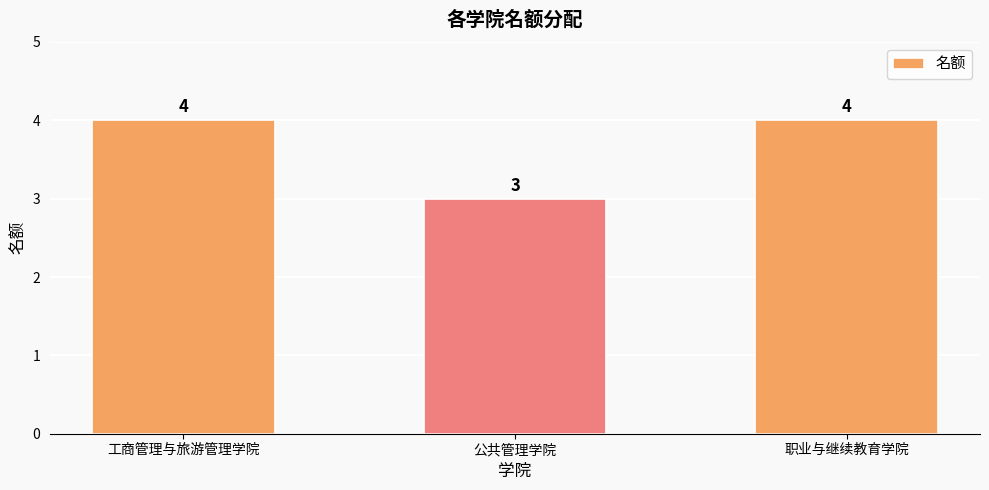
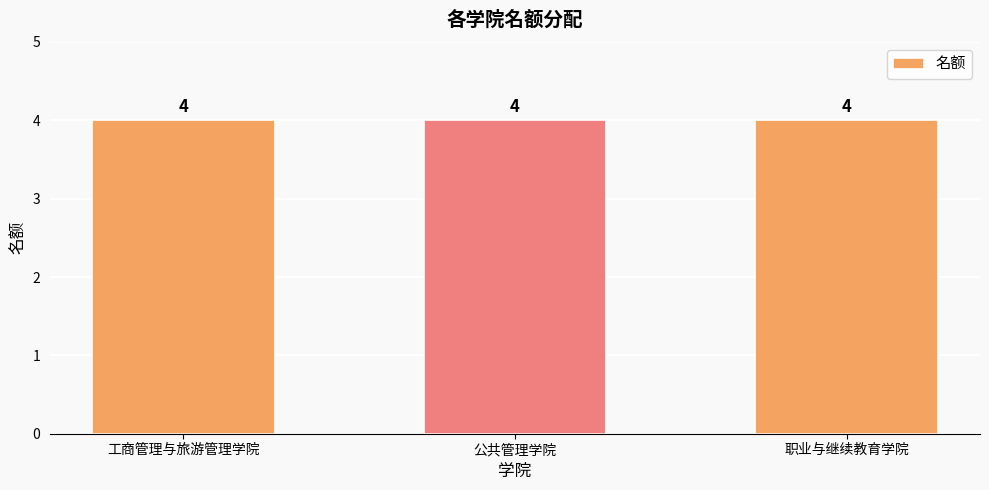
  {
    "工商管理与旅游管理学院": 4,
-   "公共管理学院": 3,
+   "公共管理学院": 4,
    "职业与继续教育学院": 4
  }
